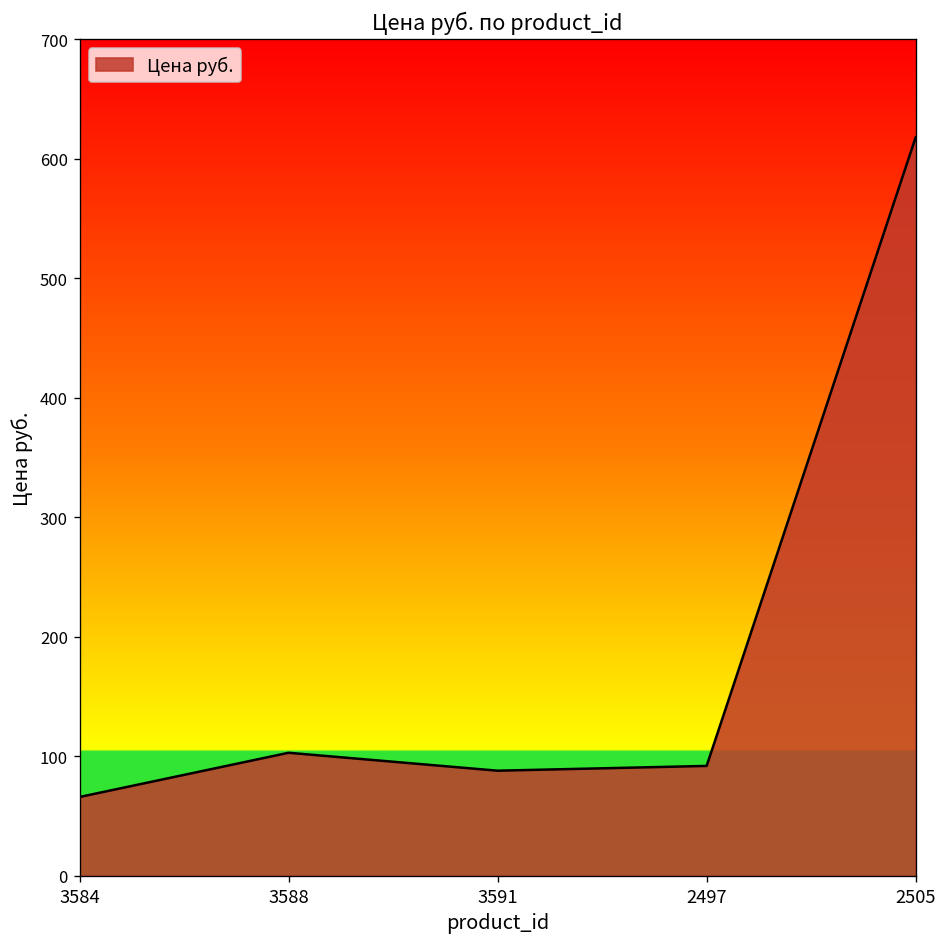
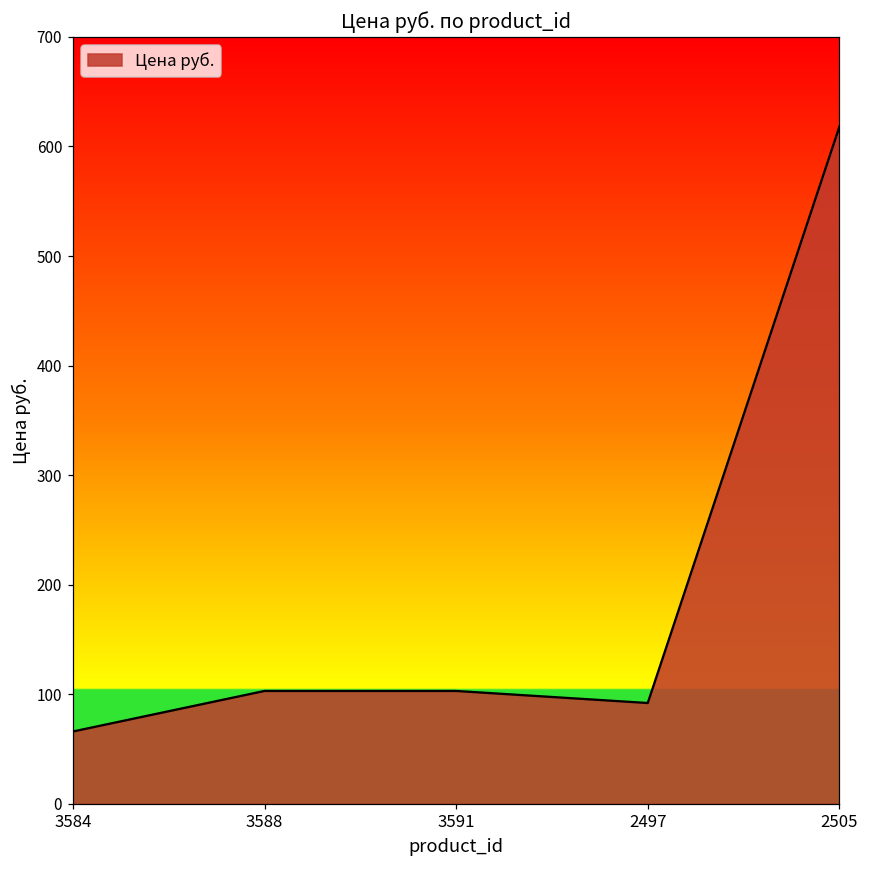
  {
    "3584": 70,
    "3588": 100,
-   "3591": 90,
+   "3591": 100,
    "2497": 90,
    "2505": 620
  }
